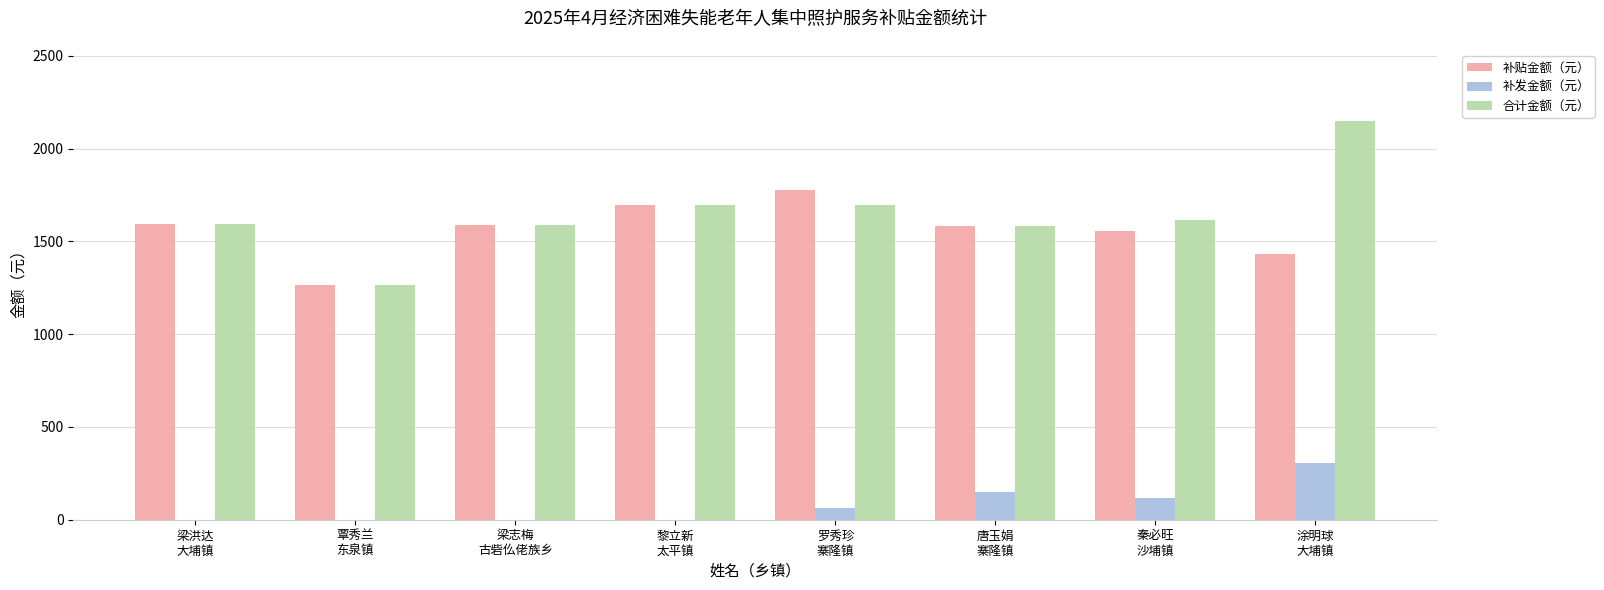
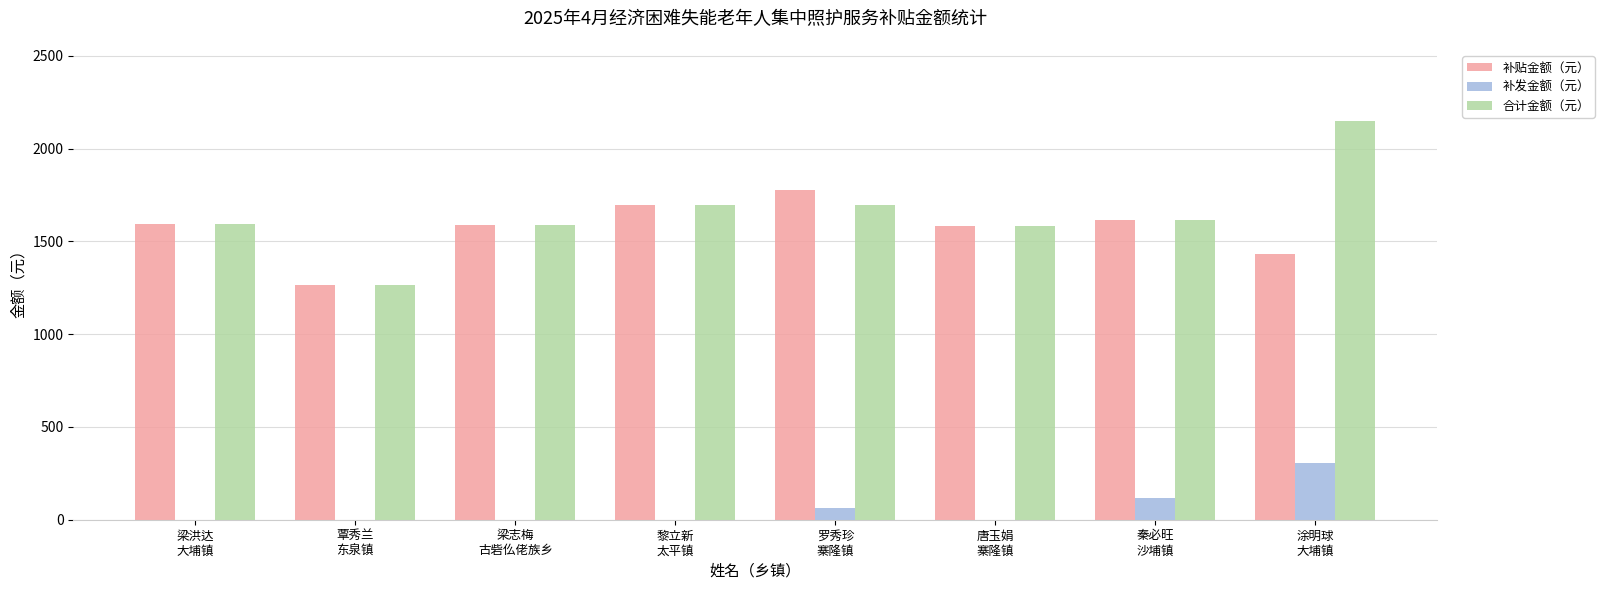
  {
    "补贴金额（元）": {
      "梁洪达 大埔镇": 1590,
      "覃秀兰 东泉镇": 1260,
      "梁志梅 古砦仫佬族乡": 1590,
      "黎立新 太平镇": 1690,
      "罗秀珍 寨隆镇": 1780,
      "唐玉娟 寨隆镇": 1580,
-     "秦必旺 沙埔镇": 1550,
+     "秦必旺 沙埔镇": 1610,
      "涂明球 大埔镇": 1430
    },
    "补发金额（元）": {
      "梁洪达 大埔镇": 0,
      "覃秀兰 东泉镇": 0,
      "梁志梅 古砦仫佬族乡": 0,
      "黎立新 太平镇": 0,
      "罗秀珍 寨隆镇": 60,
-     "唐玉娟 寨隆镇": 150,
+     "唐玉娟 寨隆镇": 0,
      "秦必旺 沙埔镇": 120,
      "涂明球 大埔镇": 300
    },
    "合计金额（元）": {
      "梁洪达 大埔镇": 1590,
      "覃秀兰 东泉镇": 1260,
      "梁志梅 古砦仫佬族乡": 1590,
      "黎立新 太平镇": 1690,
      "罗秀珍 寨隆镇": 1690,
      "唐玉娟 寨隆镇": 1580,
      "秦必旺 沙埔镇": 1610,
      "涂明球 大埔镇": 2150
    }
  }
